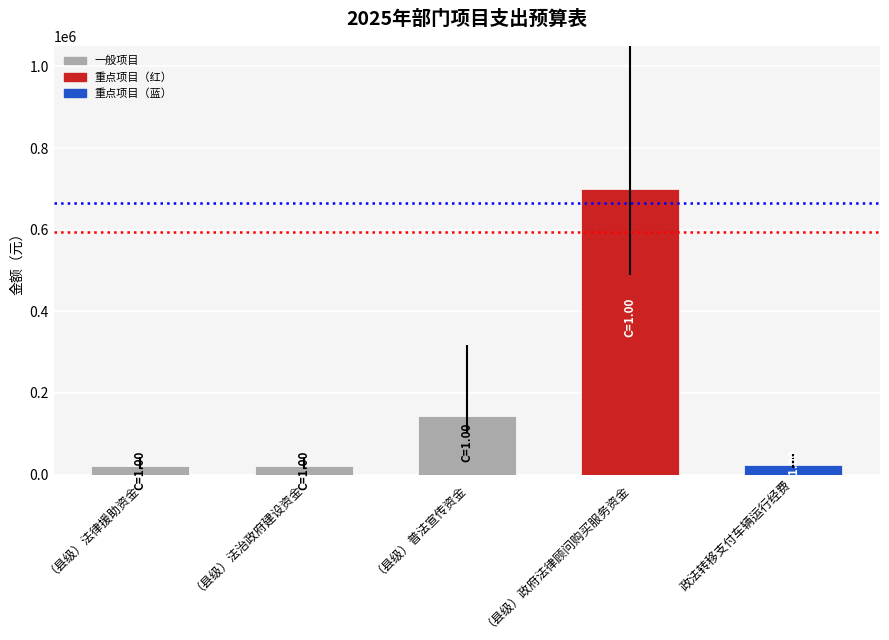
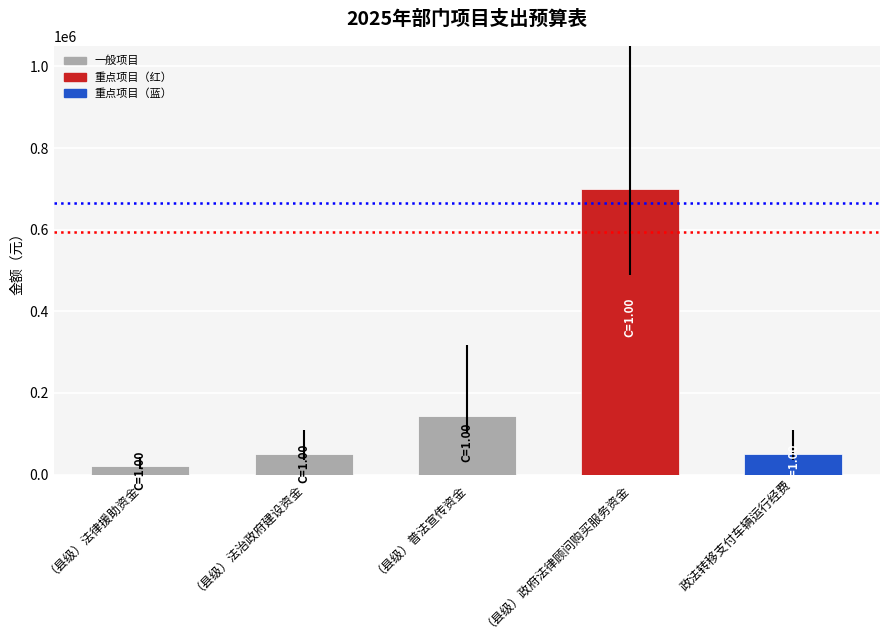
  {
-   "（县级）法治政府建设资金": 20000,
-   "政法转移支付车辆运行经费": 20000
+   "（县级）法治政府建设资金": 50000,
+   "政法转移支付车辆运行经费": 50000
  }
